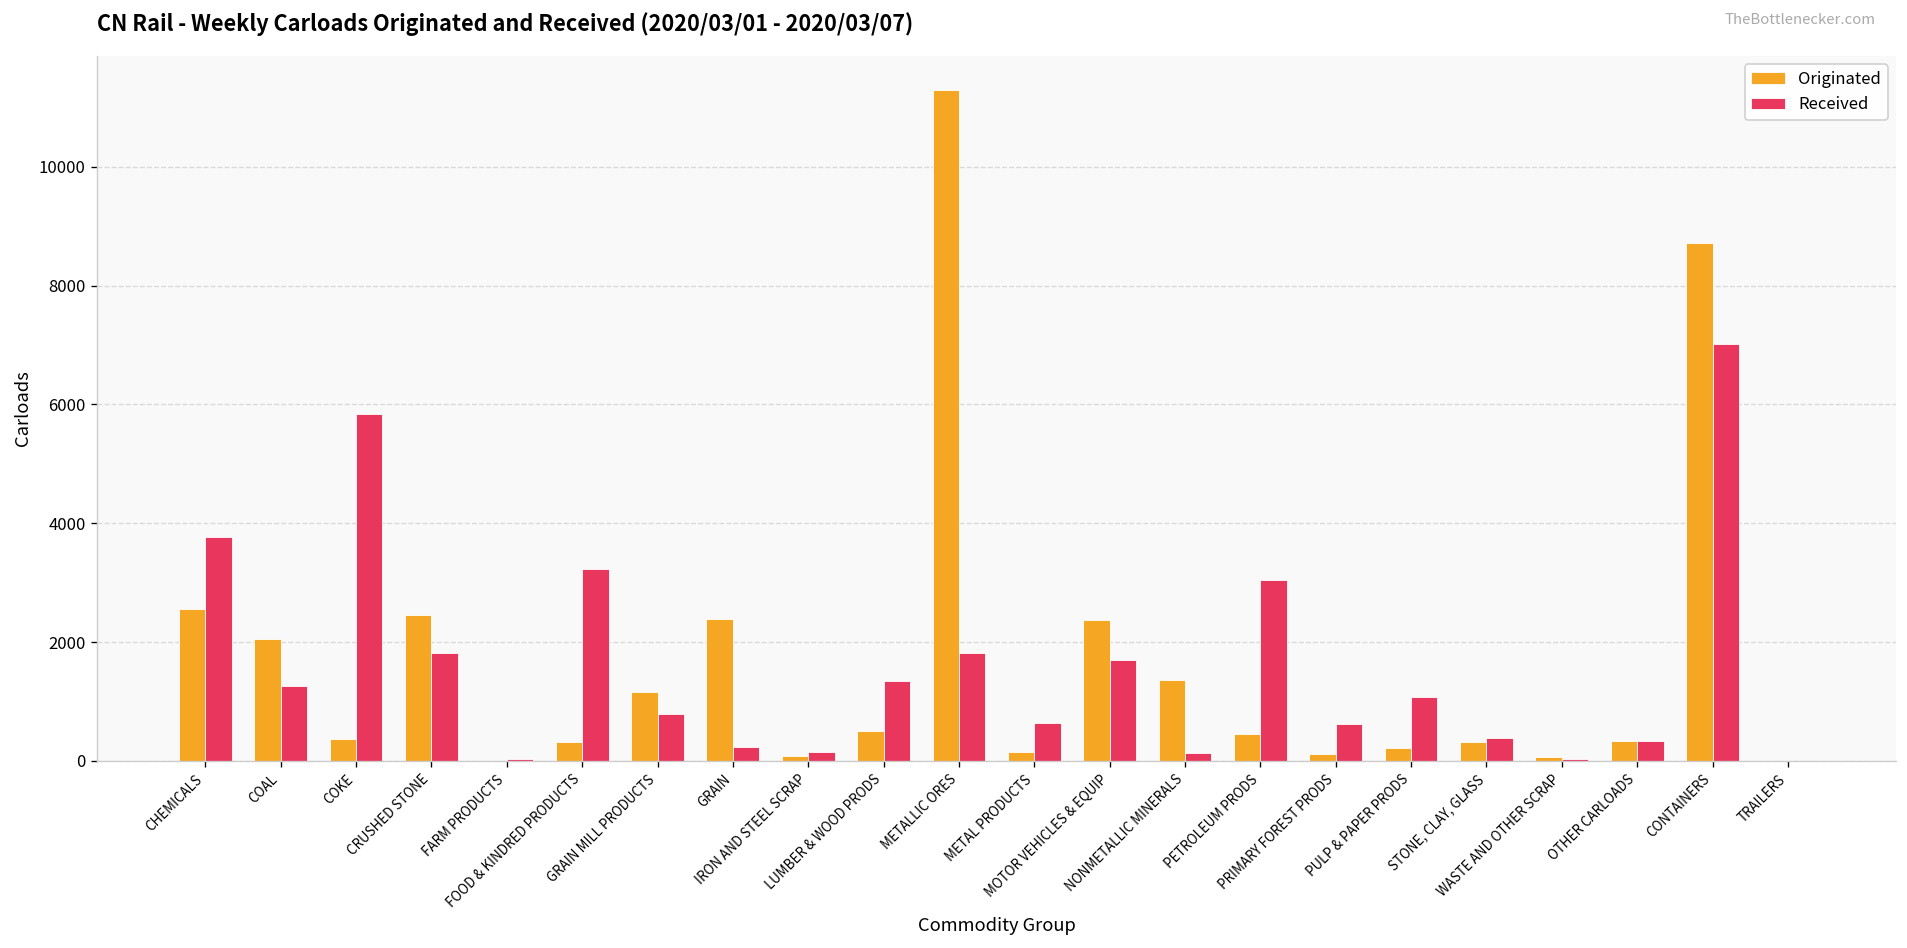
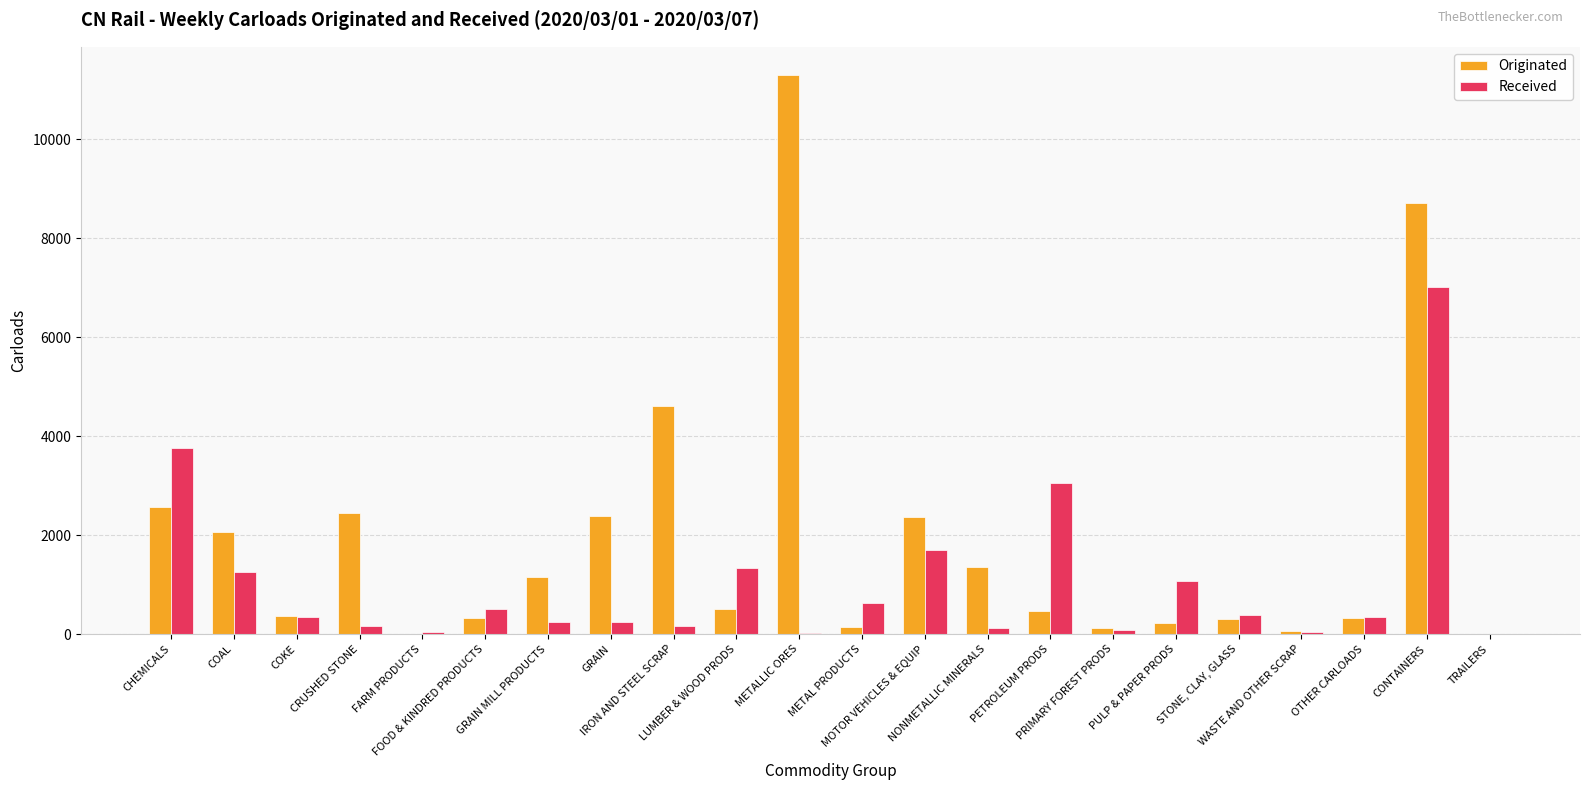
  {
    "Originated": {
      "CHEMICALS": 2600,
      "COAL": 2100,
      "COKE": 400,
      "CRUSHED STONE": 2500,
      "FARM PRODUCTS": 0,
      "FOOD & KINDRED PRODUCTS": 300,
      "GRAIN MILL PRODUCTS": 1200,
      "GRAIN": 2400,
-     "IRON AND STEEL SCRAP": 100,
+     "IRON AND STEEL SCRAP": 4600,
      "LUMBER & WOOD PRODS": 500,
      "METALLIC ORES": 11300,
      "METAL PRODUCTS": 100,
      "MOTOR VEHICLES & EQUIP": 2400,
      "NONMETALLIC MINERALS": 1400,
      "PETROLEUM PRODS": 500,
      "PRIMARY FOREST PRODS": 100,
      "PULP & PAPER PRODS": 200,
      "STONE, CLAY, GLASS": 300,
      "WASTE AND OTHER SCRAP": 100,
      "OTHER CARLOADS": 300,
      "CONTAINERS": 8700,
      "TRAILERS": 0
    },
    "Received": {
      "CHEMICALS": 3800,
      "COAL": 1300,
-     "COKE": 5800,
-     "CRUSHED STONE": 1800,
-     "FOOD & KINDRED PRODUCTS": 3200,
-     "GRAIN MILL PRODUCTS": 800,
+     "COKE": 300,
+     "CRUSHED STONE": 200,
+     "FOOD & KINDRED PRODUCTS": 500,
+     "GRAIN MILL PRODUCTS": 200,
      "GRAIN": 200,
      "IRON AND STEEL SCRAP": 200,
      "LUMBER & WOOD PRODS": 1300,
-     "METALLIC ORES": 1800,
+     "METALLIC ORES": 0,
      "METAL PRODUCTS": 600,
      "MOTOR VEHICLES & EQUIP": 1700,
      "NONMETALLIC MINERALS": 100,
      "PETROLEUM PRODS": 3000,
-     "PRIMARY FOREST PRODS": 600,
+     "PRIMARY FOREST PRODS": 100,
      "PULP & PAPER PRODS": 1100,
      "STONE, CLAY, GLASS": 400,
      "OTHER CARLOADS": 300,
      "CONTAINERS": 7000,
      "TRAILERS": 0
    }
  }
